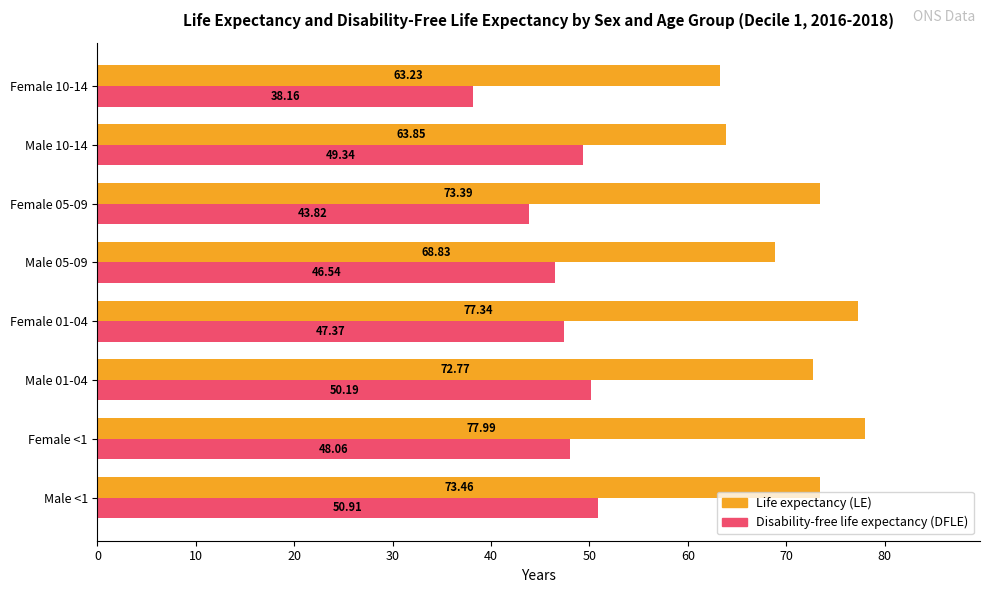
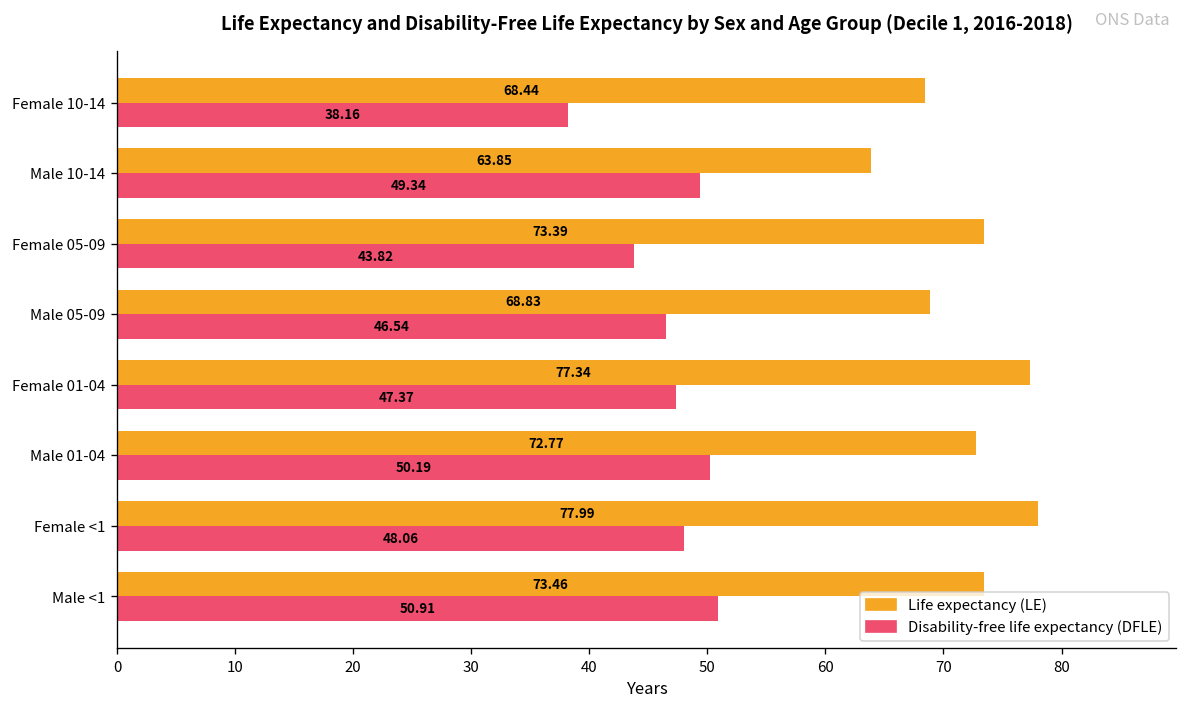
  {
    "Life expectancy (LE)": {
-     "Female 10-14": 63.23,
+     "Female 10-14": 68.44,
      "Male 10-14": 63.85,
      "Female 05-09": 73.39,
      "Male 05-09": 68.83,
      "Female 01-04": 77.34,
      "Male 01-04": 72.77,
      "Female <1": 77.99,
      "Male <1": 73.46
    },
    "Disability-free life expectancy (DFLE)": {
      "Female 10-14": 38.16,
      "Male 10-14": 49.34,
      "Female 05-09": 43.82,
      "Male 05-09": 46.54,
      "Female 01-04": 47.37,
      "Male 01-04": 50.19,
      "Female <1": 48.06,
      "Male <1": 50.91
    }
  }
